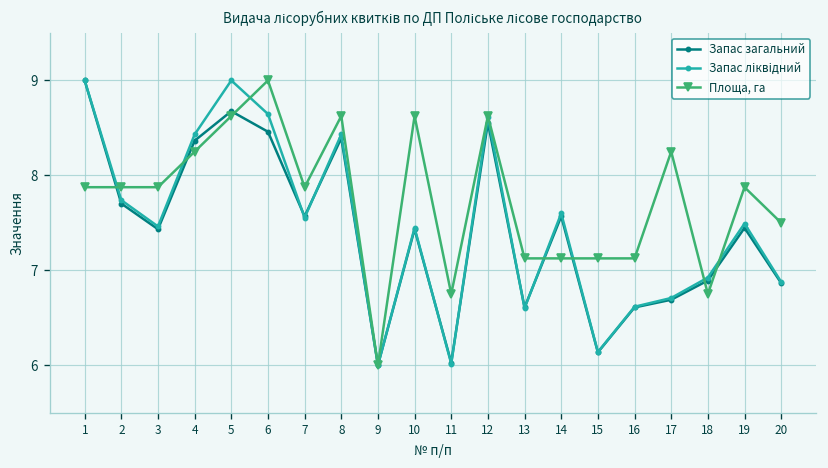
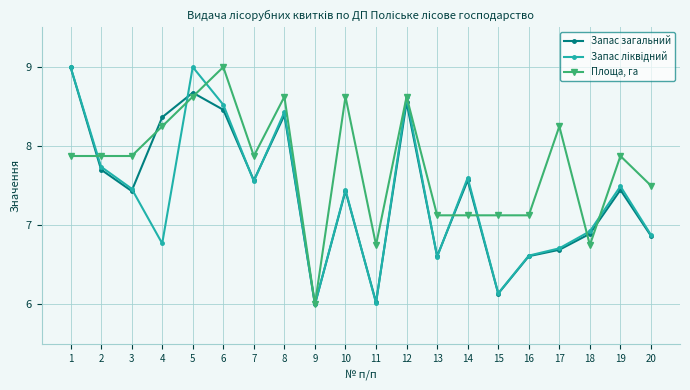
  {
    "Запас загальний": {
      "2": 7.7,
      "4": 8.4,
      "5": 8.7,
      "6": 8.5,
      "8": 8.4,
      "12": 8.6,
      "19": 7.4
    },
    "Запас ліквідний": {
      "2": 7.7,
-     "4": 8.4,
+     "4": 6.8,
      "5": 9.0,
-     "6": 8.6,
+     "6": 8.5,
      "8": 8.4,
      "19": 7.5
    },
    "Площа, га": {
      "1": 7.9,
      "2": 7.9,
      "3": 7.9,
      "4": 8.2,
      "5": 8.6,
      "6": 9.0,
      "7": 7.9,
      "8": 8.6,
      "10": 8.6,
      "11": 6.7,
      "13": 7.1,
      "14": 7.1,
      "15": 7.1,
      "16": 7.1,
      "17": 8.2,
      "18": 6.7,
      "19": 7.9,
      "20": 7.5
    }
  }
